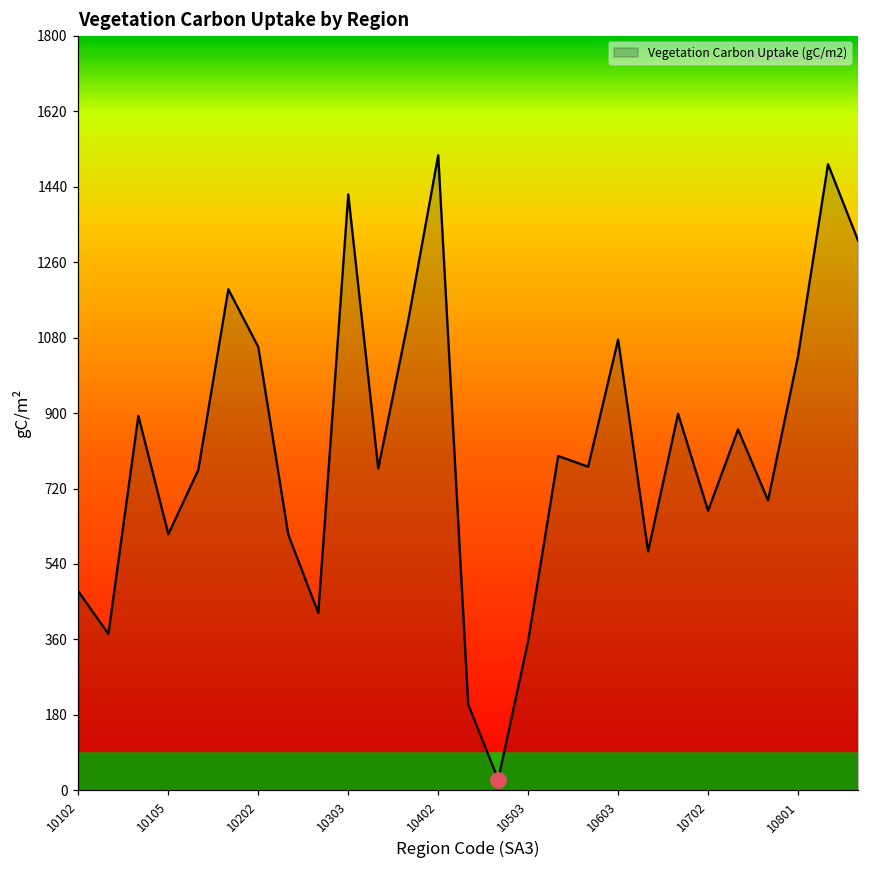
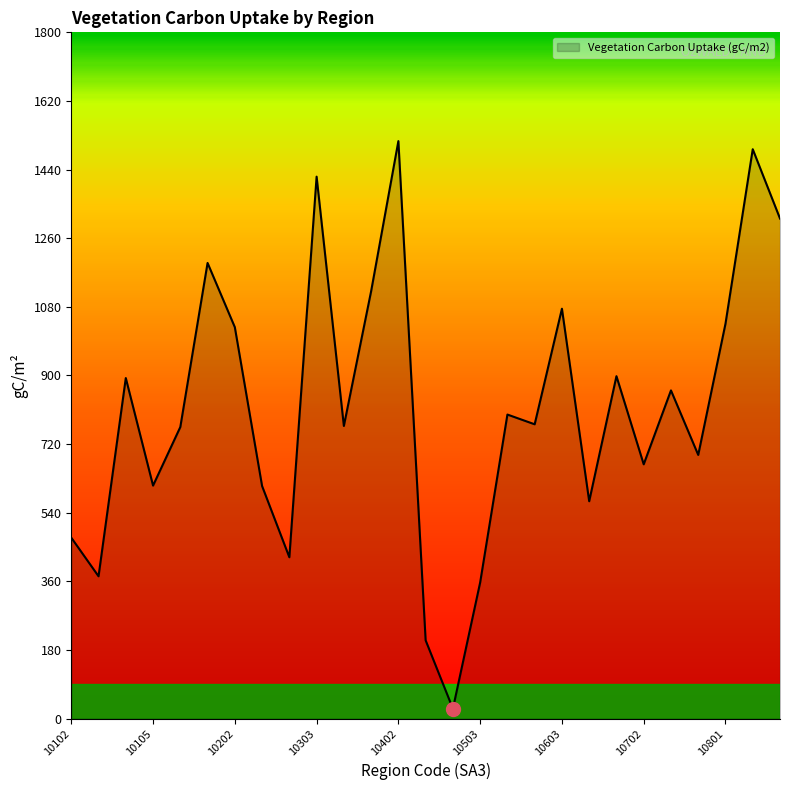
  {
    "Vegetation Carbon Uptake (gC/m2)": {
      "10102": 470,
      "10105": 610,
-     "10202": 1060,
+     "10202": 1030,
      "10303": 1420,
      "10402": 1510,
      "10503": 360,
      "10603": 1080,
      "10702": 670,
      "10801": 1040
    }
  }
